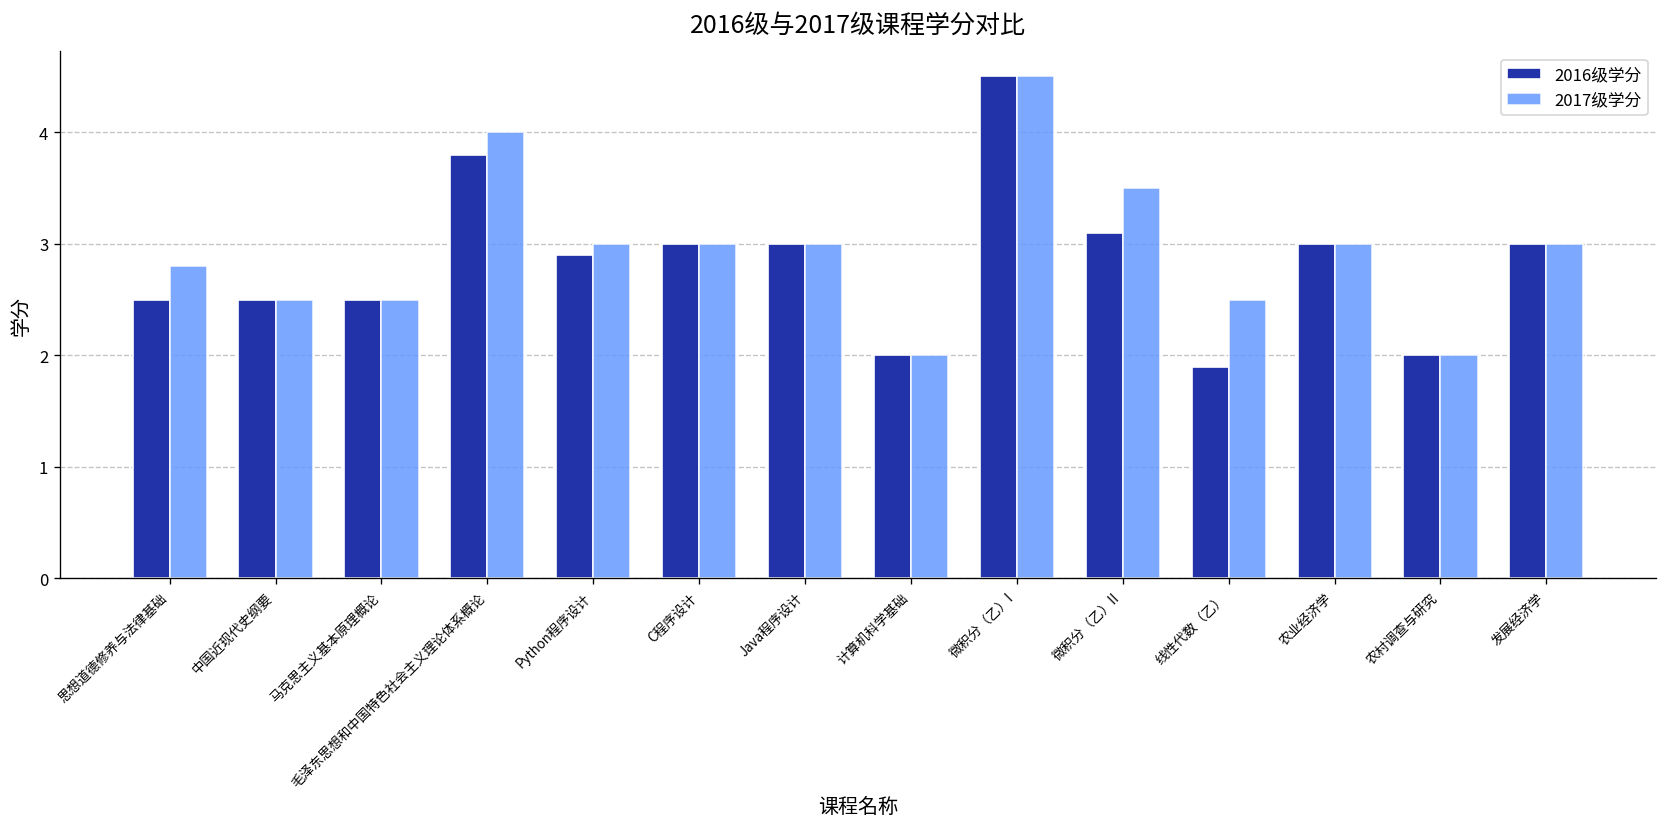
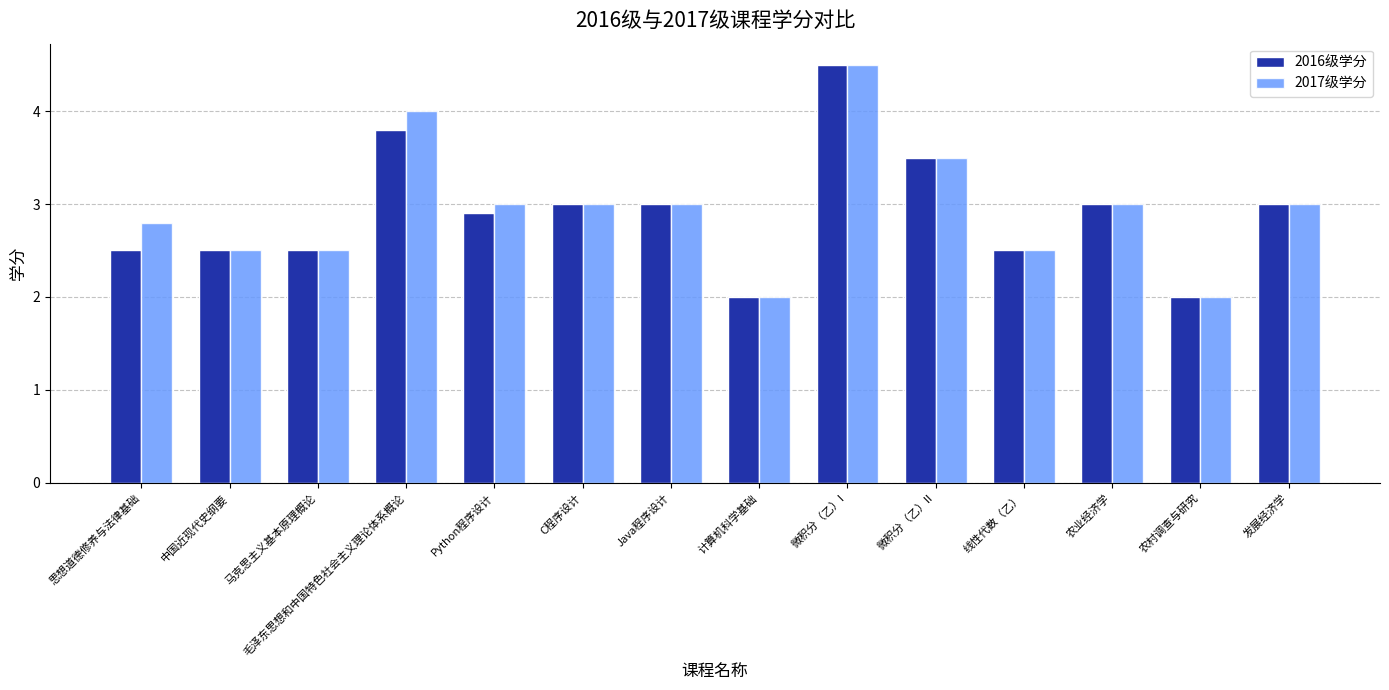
  {
    "2016级学分": {
      "思想道德修养与法律基础": 2.5,
      "中国近现代史纲要": 2.5,
      "马克思主义基本原理概论": 2.5,
      "毛泽东思想和中国特色社会主义理论体系概论": 3.8,
      "Python程序设计": 2.9,
      "C程序设计": 3.0,
      "Java程序设计": 3.0,
      "计算机科学基础": 2.0,
      "微积分（乙）I": 4.5,
-     "微积分（乙）II": 3.1,
-     "线性代数（乙）": 1.9,
+     "微积分（乙）II": 3.5,
+     "线性代数（乙）": 2.5,
      "农业经济学": 3.0,
      "农村调查与研究": 2.0,
      "发展经济学": 3.0
    },
    "2017级学分": {
      "思想道德修养与法律基础": 2.8,
      "中国近现代史纲要": 2.5,
      "马克思主义基本原理概论": 2.5,
      "毛泽东思想和中国特色社会主义理论体系概论": 4.0,
      "Python程序设计": 3.0,
      "C程序设计": 3.0,
      "Java程序设计": 3.0,
      "计算机科学基础": 2.0,
      "微积分（乙）I": 4.5,
      "微积分（乙）II": 3.5,
      "线性代数（乙）": 2.5,
      "农业经济学": 3.0,
      "农村调查与研究": 2.0,
      "发展经济学": 3.0
    }
  }
